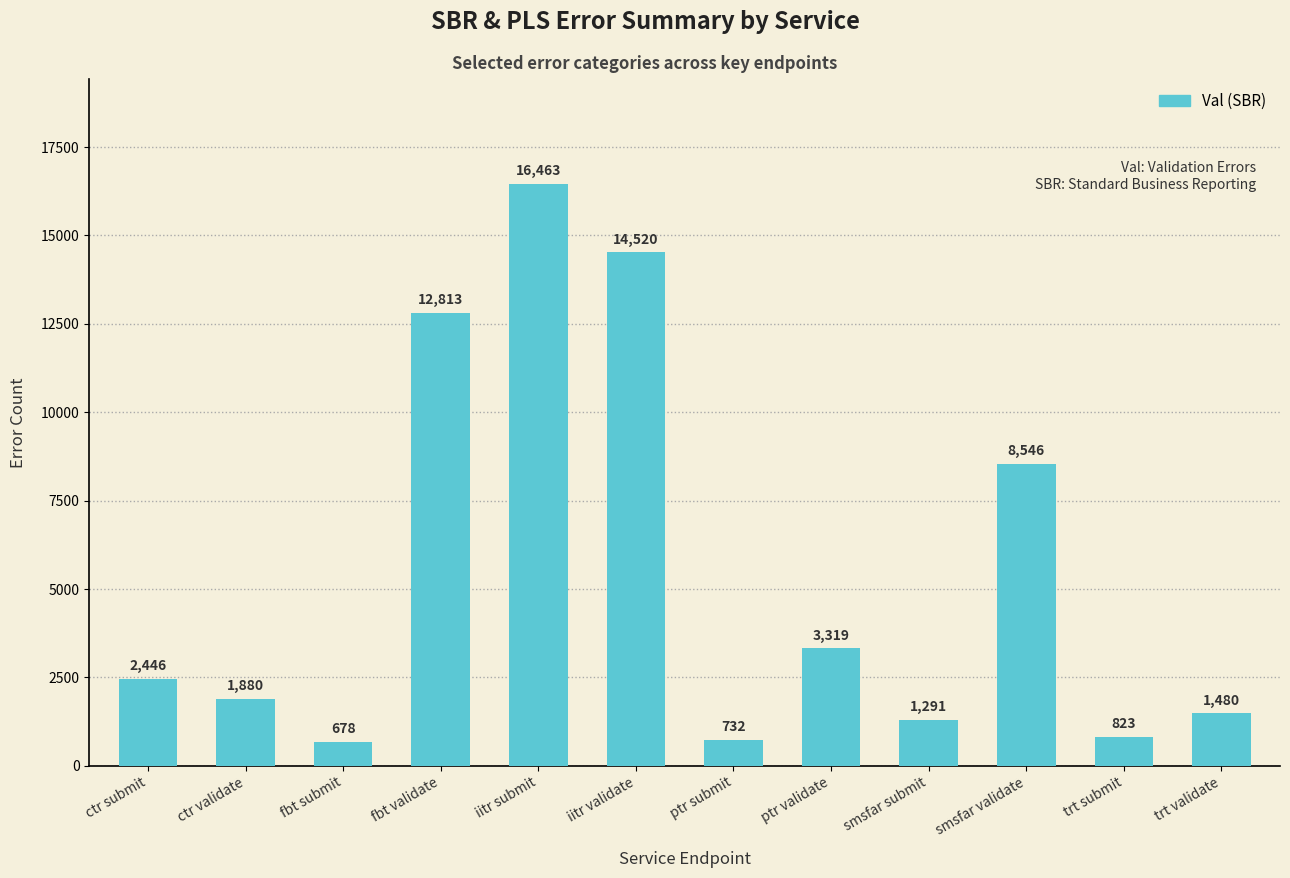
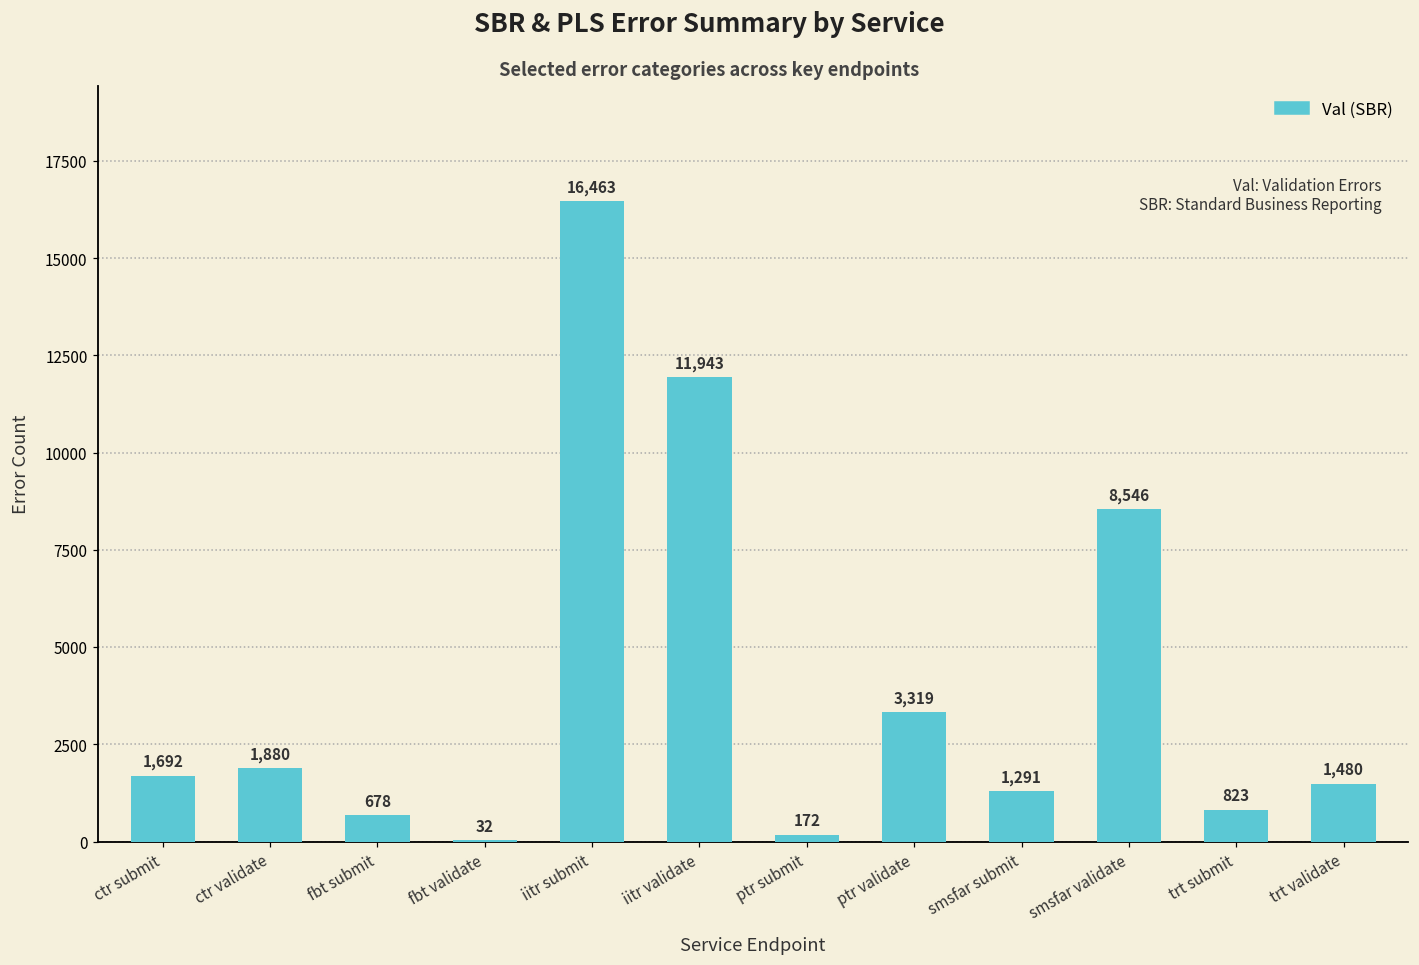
  {
-   "ctr submit": "2,446",
+   "ctr submit": "1,692",
    "ctr validate": "1,880",
    "fbt submit": "678",
-   "fbt validate": "12,813",
+   "fbt validate": "32",
    "iitr submit": "16,463",
-   "iitr validate": "14,520",
-   "ptr submit": "732",
+   "iitr validate": "11,943",
+   "ptr submit": "172",
    "ptr validate": "3,319",
    "smsfar submit": "1,291",
    "smsfar validate": "8,546",
    "trt submit": "823",
    "trt validate": "1,480"
  }
